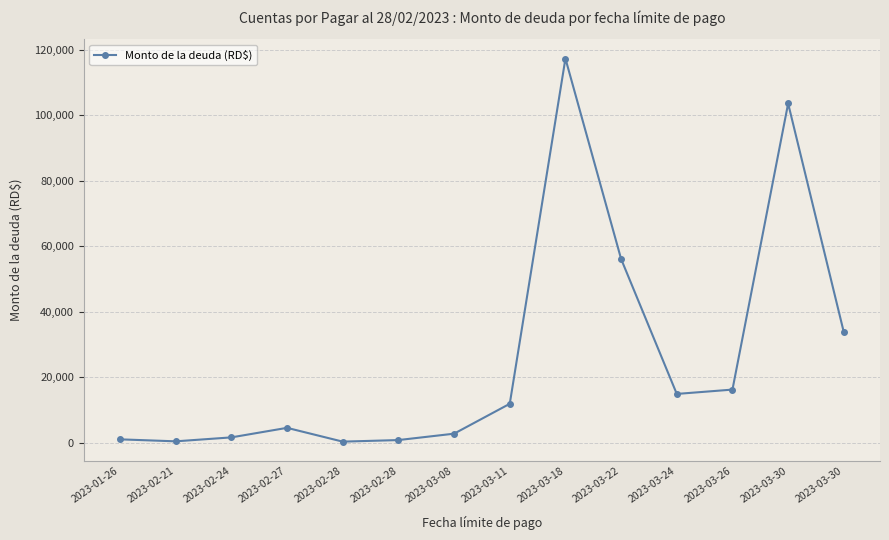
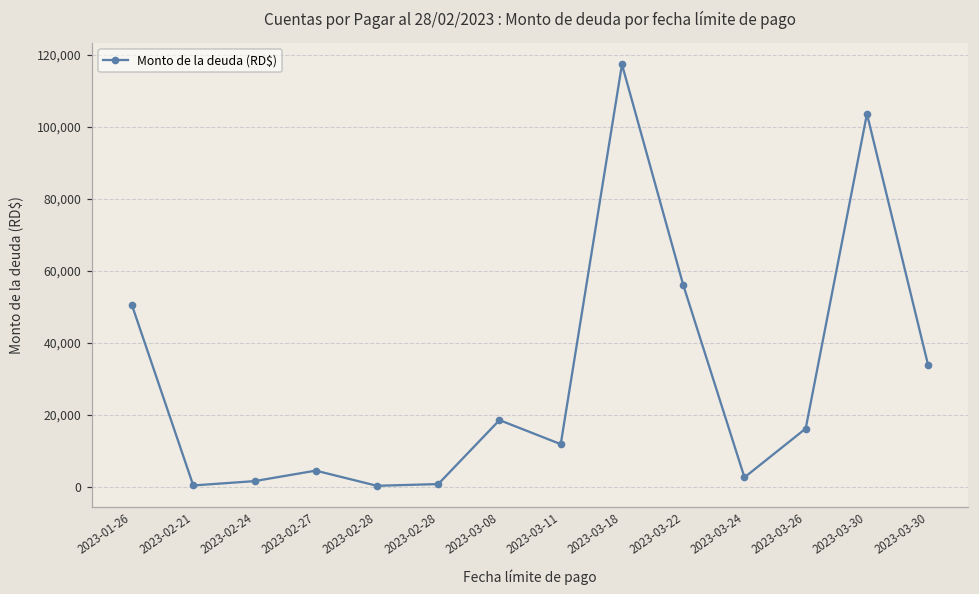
  {
-   "2023-01-26": "1,000",
+   "2023-01-26": "50,000",
    "2023-02-21": "0",
    "2023-02-24": "2,000",
    "2023-02-27": "5,000",
-   "2023-03-08": "3,000",
+   "2023-03-08": "19,000",
    "2023-03-11": "12,000",
    "2023-03-18": "117,000",
    "2023-03-22": "56,000",
-   "2023-03-24": "15,000",
+   "2023-03-24": "3,000",
    "2023-03-26": "16,000"
  }
